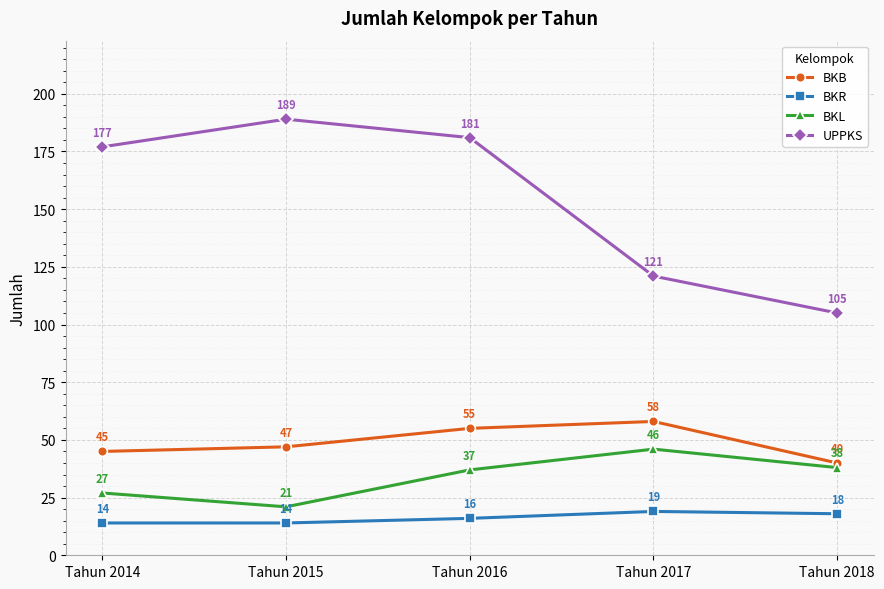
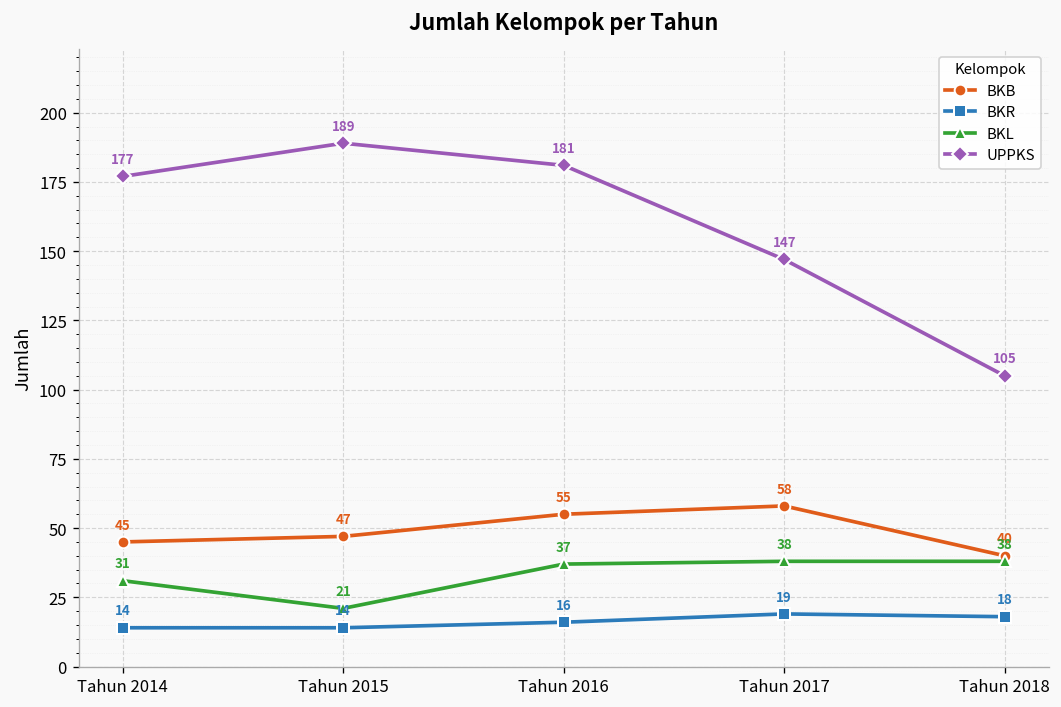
  {
    "BKB": {
      "Tahun 2014": 45,
      "Tahun 2015": 47,
      "Tahun 2016": 55,
      "Tahun 2017": 58
    },
    "BKR": {
      "Tahun 2014": 14,
      "Tahun 2016": 16,
      "Tahun 2017": 19,
      "Tahun 2018": 18
    },
    "BKL": {
-     "Tahun 2014": 27,
+     "Tahun 2014": 31,
      "Tahun 2015": 21,
      "Tahun 2016": 37,
-     "Tahun 2017": 46
+     "Tahun 2017": 38
    },
    "UPPKS": {
      "Tahun 2014": 177,
      "Tahun 2015": 189,
      "Tahun 2016": 181,
-     "Tahun 2017": 121,
+     "Tahun 2017": 147,
      "Tahun 2018": 105
    }
  }
